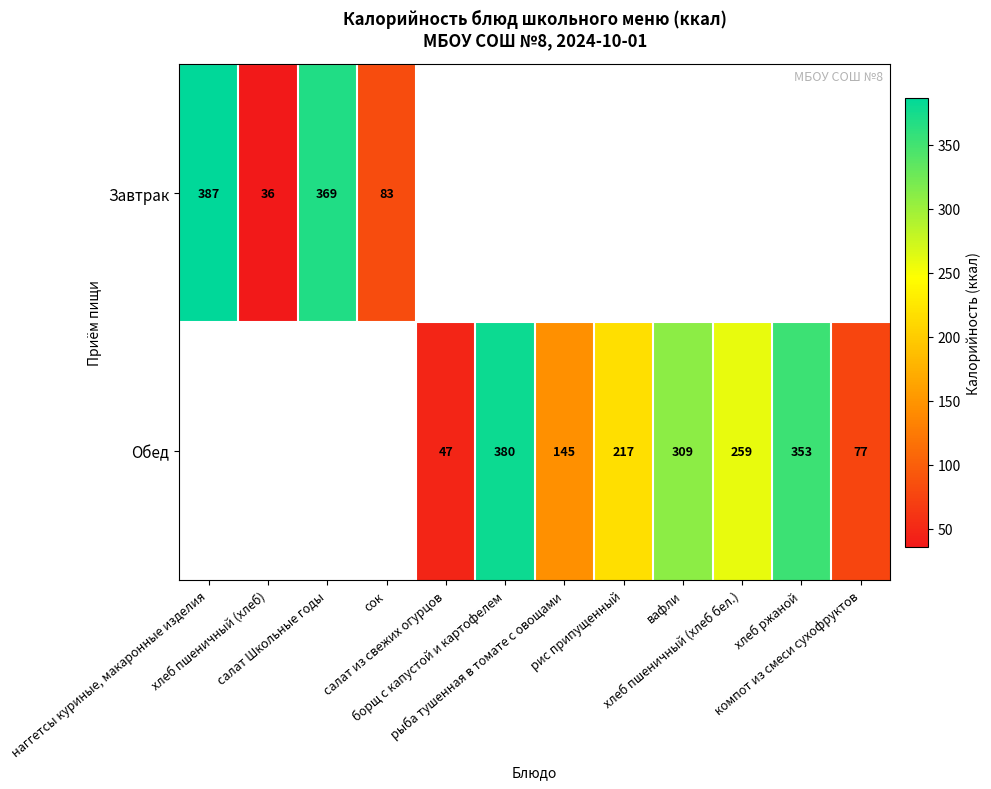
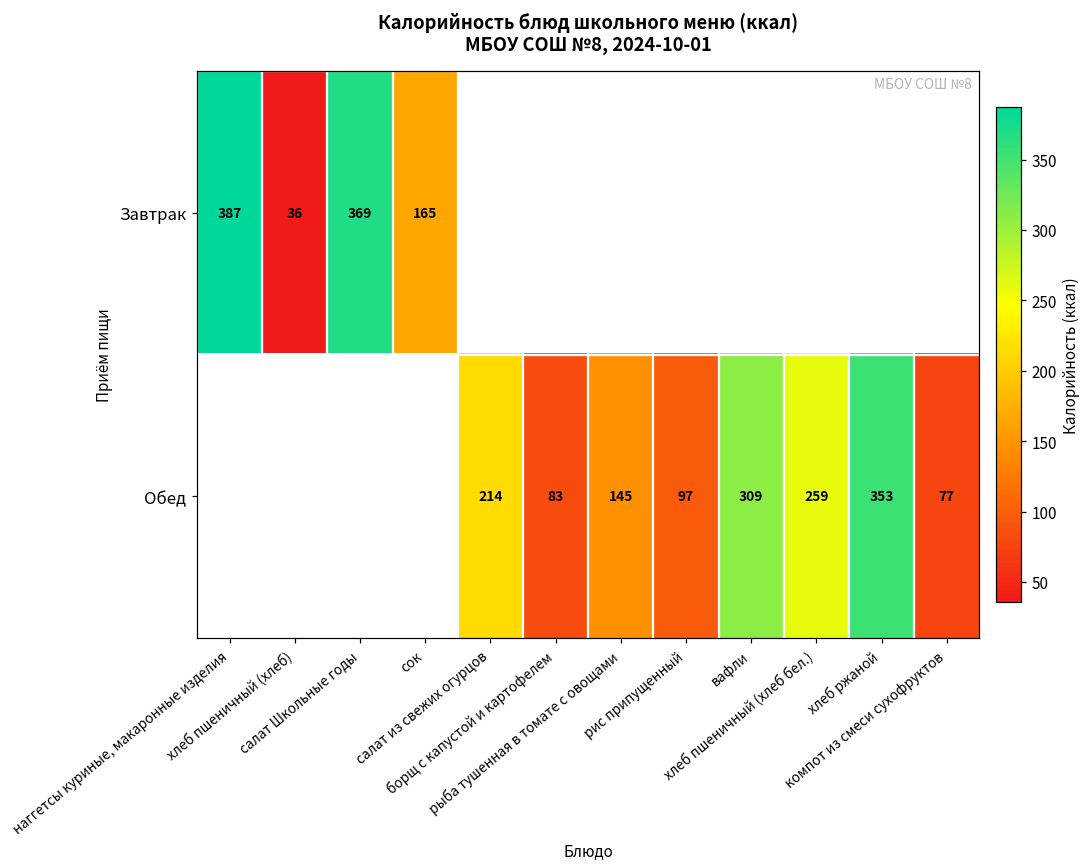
  {
    "Завтрак": {
      "наггетсы куриные, макаронные изделия": 387,
      "хлеб пшеничный (хлеб)": 36,
      "салат Школьные годы": 369,
-     "сок": 83
+     "сок": 165
    },
    "Обед": {
-     "салат из свежих огурцов": 47,
-     "борщ с капустой и картофелем": 380,
+     "салат из свежих огурцов": 214,
+     "борщ с капустой и картофелем": 83,
      "рыба тушенная в томате с овощами": 145,
-     "рис припущенный": 217,
+     "рис припущенный": 97,
      "вафли": 309,
      "хлеб пшеничный (хлеб бел.)": 259,
      "хлеб ржаной": 353,
      "компот из смеси сухофруктов": 77
    }
  }
